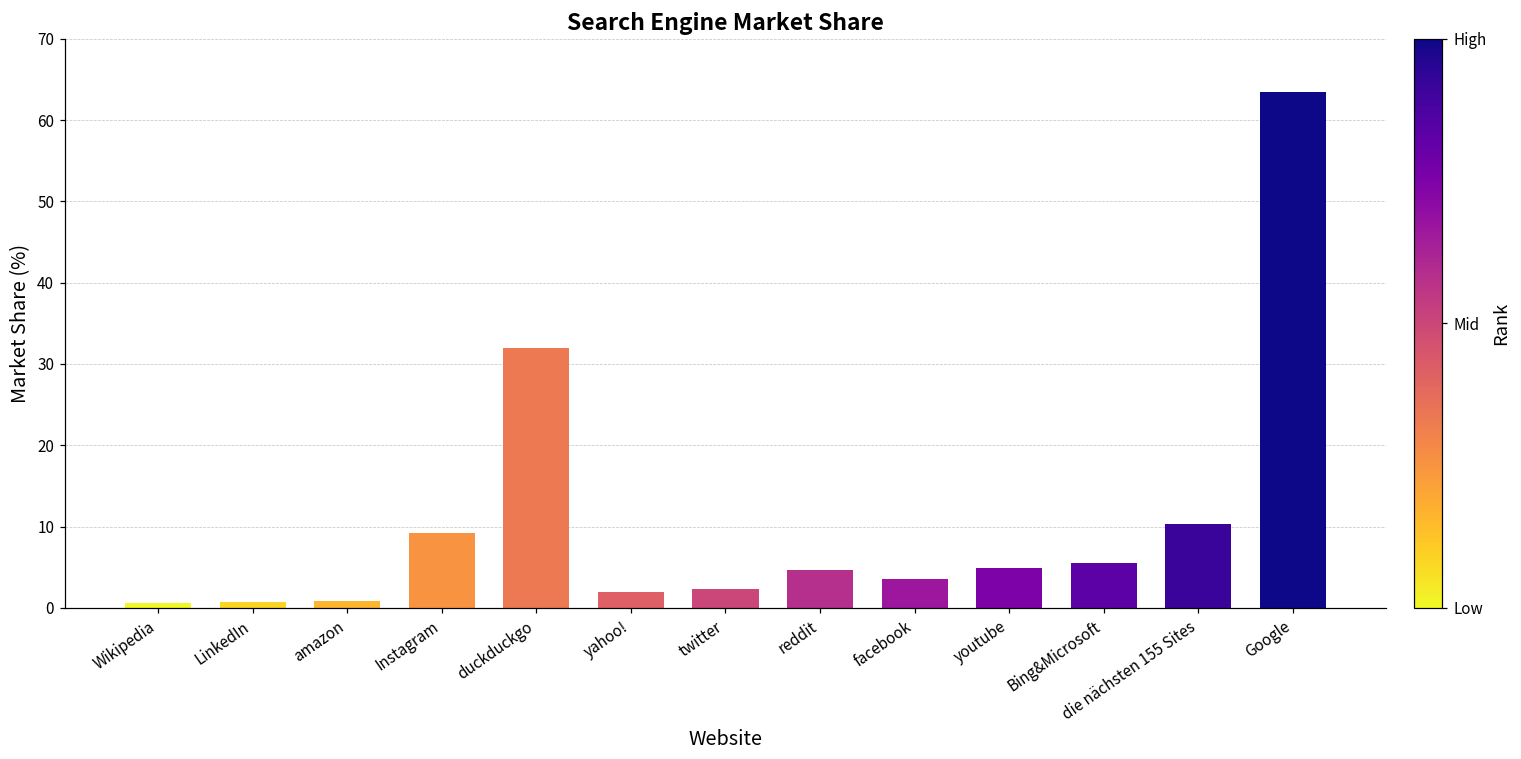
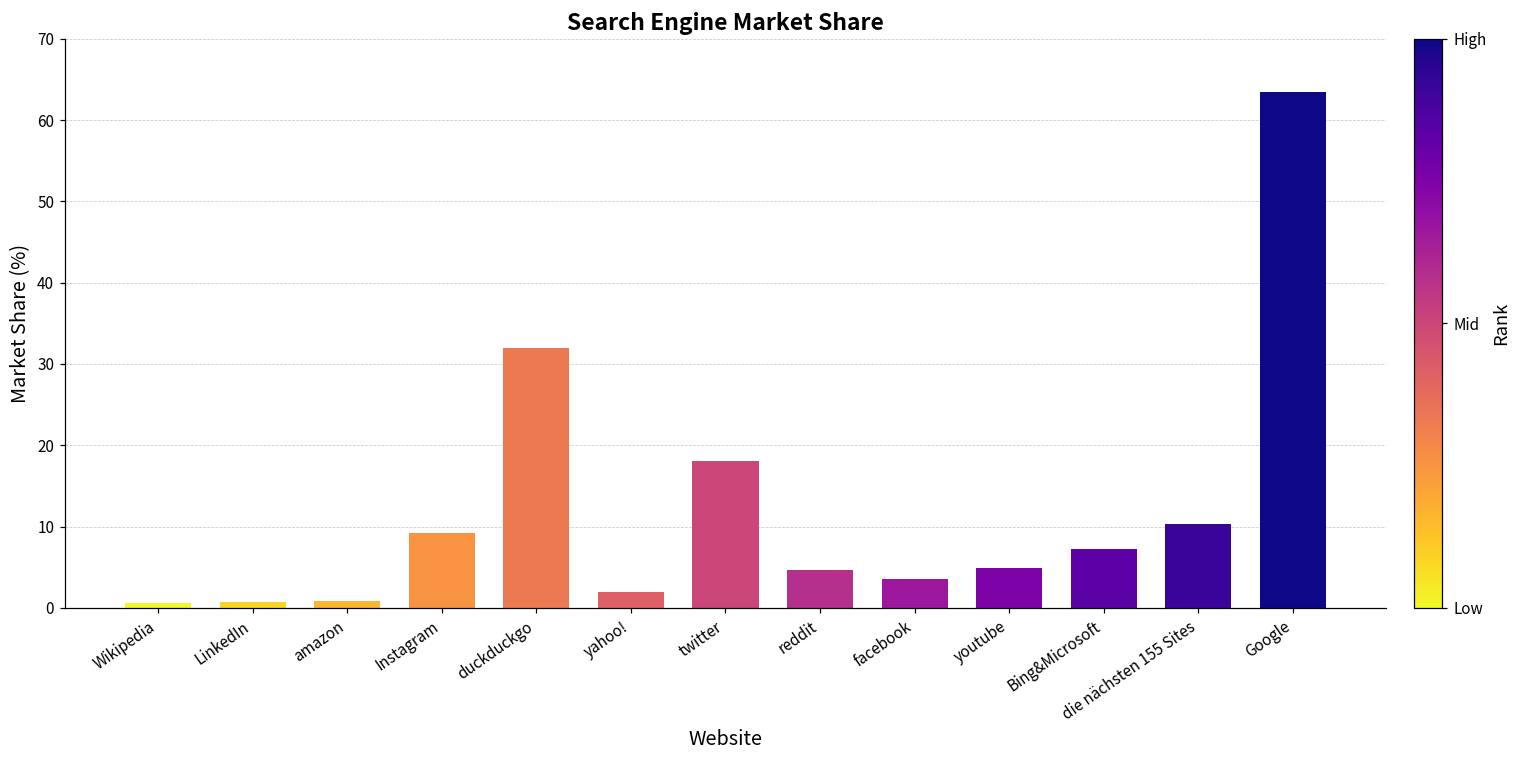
  {
    "Wikipedia": 1,
    "LinkedIn": 1,
    "amazon": 1,
    "Instagram": 9,
    "duckduckgo": 32,
    "yahoo!": 2,
-   "twitter": 2,
+   "twitter": 18,
    "reddit": 5,
    "facebook": 4,
    "youtube": 5,
-   "Bing&Microsoft": 5,
+   "Bing&Microsoft": 7,
    "die nächsten 155 Sites": 10,
    "Google": 63
  }
